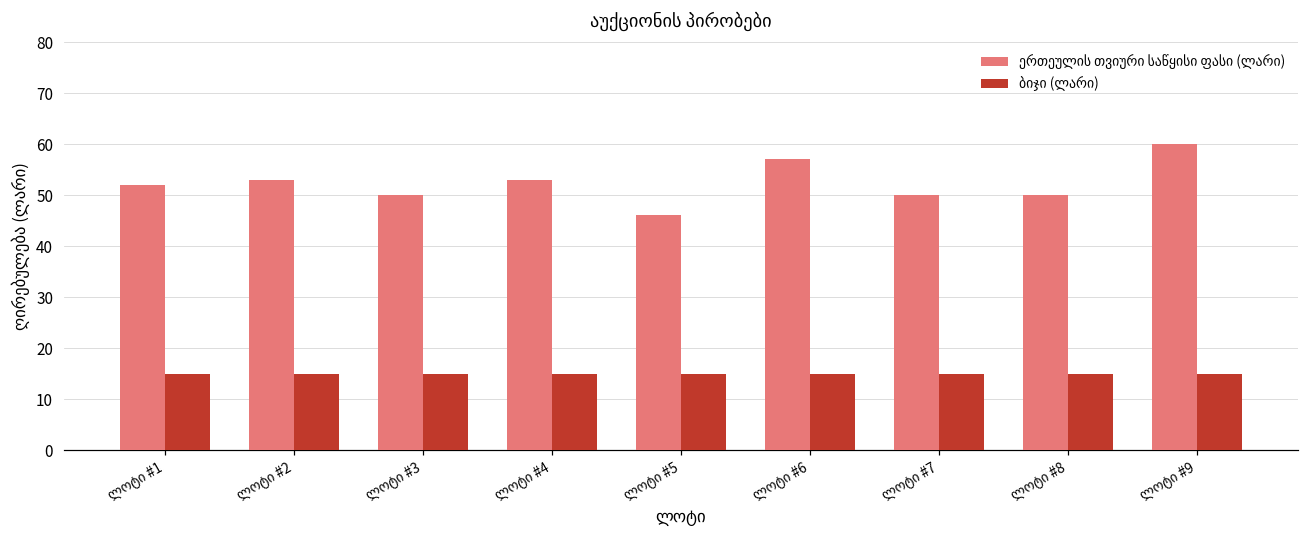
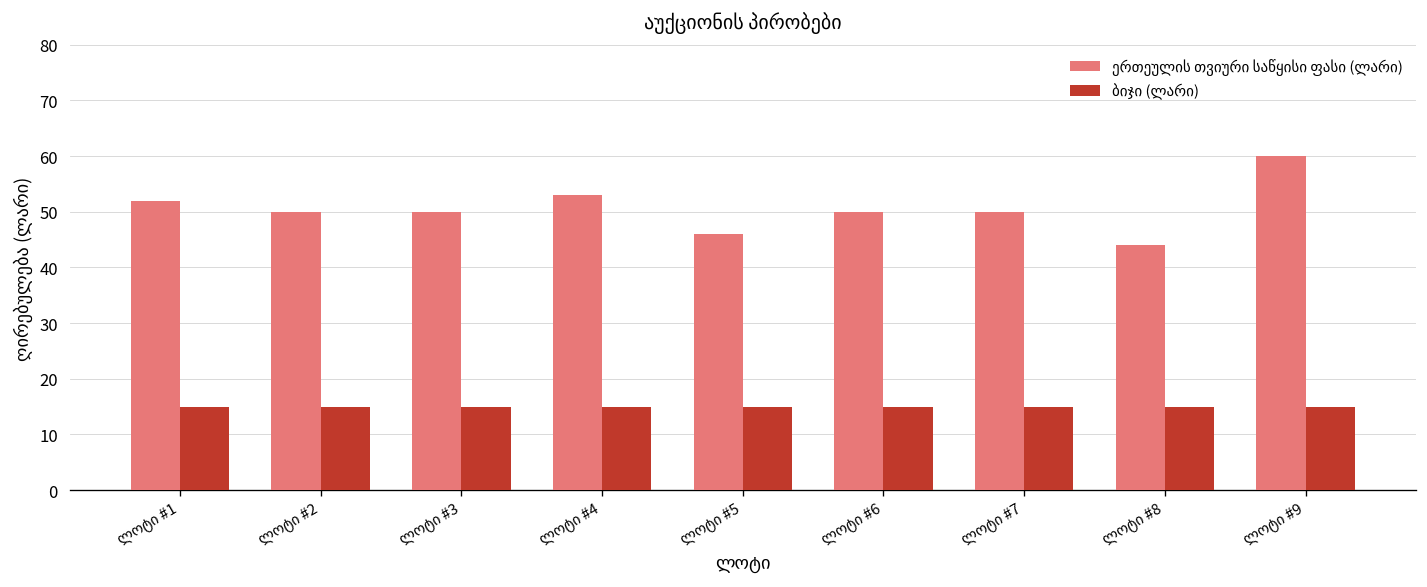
  {
    "ერთეულის თვიური საწყისი ფასი (ლარი)": {
      "ლოტი #1": 52,
-     "ლოტი #2": 53,
+     "ლოტი #2": 50,
      "ლოტი #3": 50,
      "ლოტი #4": 53,
      "ლოტი #5": 46,
-     "ლოტი #6": 57,
+     "ლოტი #6": 50,
      "ლოტი #7": 50,
-     "ლოტი #8": 50,
+     "ლოტი #8": 44,
      "ლოტი #9": 60
    },
    "ბიჯი (ლარი)": {
      "ლოტი #1": 15,
      "ლოტი #2": 15,
      "ლოტი #3": 15,
      "ლოტი #4": 15,
      "ლოტი #5": 15,
      "ლოტი #6": 15,
      "ლოტი #7": 15,
      "ლოტი #8": 15,
      "ლოტი #9": 15
    }
  }
